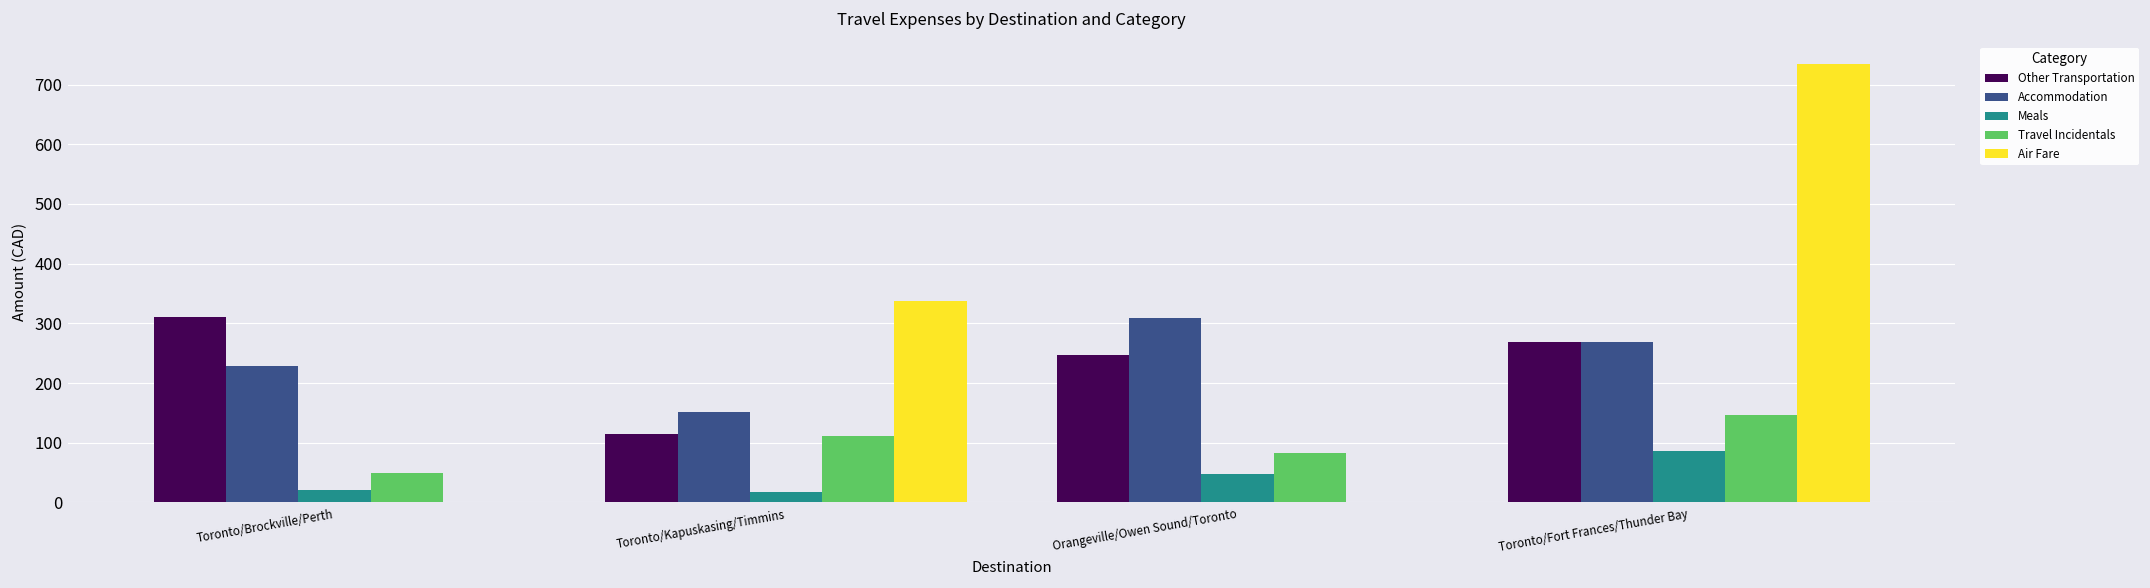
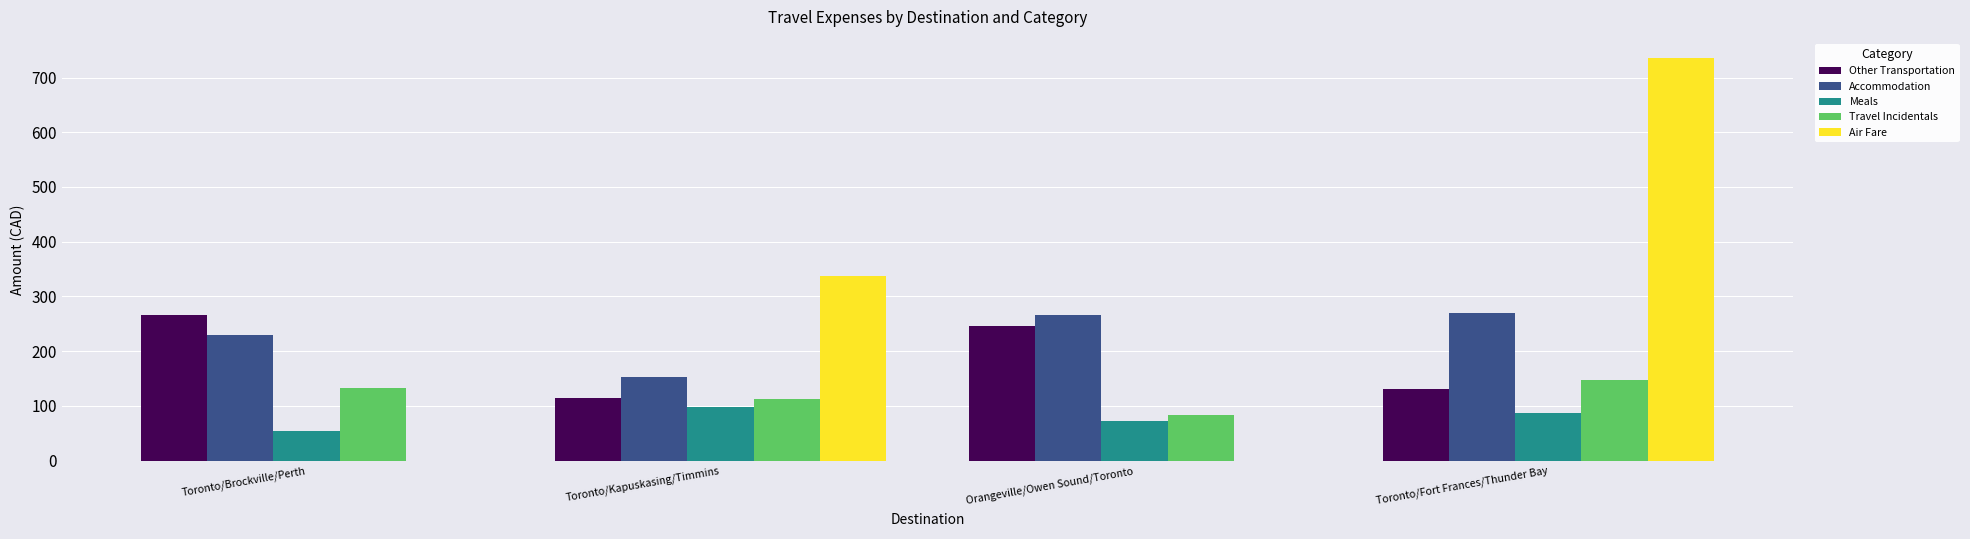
  {
    "Other Transportation": {
-     "Toronto/Brockville/Perth": 310,
+     "Toronto/Brockville/Perth": 270,
      "Toronto/Kapuskasing/Timmins": 110,
      "Orangeville/Owen Sound/Toronto": 250,
-     "Toronto/Fort Frances/Thunder Bay": 270
+     "Toronto/Fort Frances/Thunder Bay": 130
    },
    "Accommodation": {
      "Toronto/Brockville/Perth": 230,
      "Toronto/Kapuskasing/Timmins": 150,
-     "Orangeville/Owen Sound/Toronto": 310,
+     "Orangeville/Owen Sound/Toronto": 270,
      "Toronto/Fort Frances/Thunder Bay": 270
    },
    "Meals": {
-     "Toronto/Brockville/Perth": 20,
-     "Toronto/Kapuskasing/Timmins": 20,
-     "Orangeville/Owen Sound/Toronto": 50,
+     "Toronto/Brockville/Perth": 50,
+     "Toronto/Kapuskasing/Timmins": 100,
+     "Orangeville/Owen Sound/Toronto": 70,
      "Toronto/Fort Frances/Thunder Bay": 90
    },
    "Travel Incidentals": {
-     "Toronto/Brockville/Perth": 50,
+     "Toronto/Brockville/Perth": 130,
      "Toronto/Kapuskasing/Timmins": 110,
      "Orangeville/Owen Sound/Toronto": 80,
      "Toronto/Fort Frances/Thunder Bay": 150
    },
    "Air Fare": {
      "Toronto/Brockville/Perth": 0,
      "Toronto/Kapuskasing/Timmins": 340,
      "Orangeville/Owen Sound/Toronto": 0,
      "Toronto/Fort Frances/Thunder Bay": 730
    }
  }
